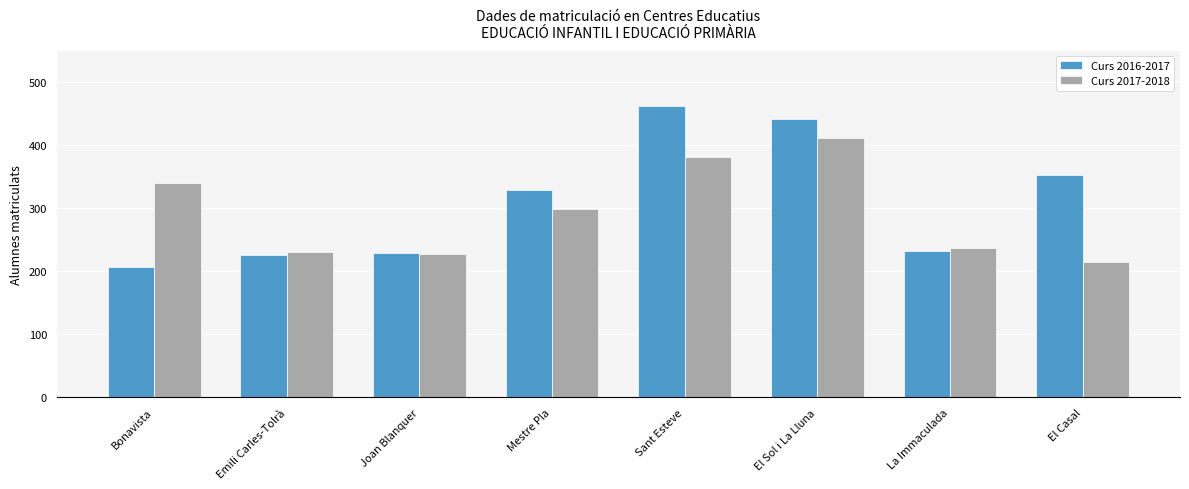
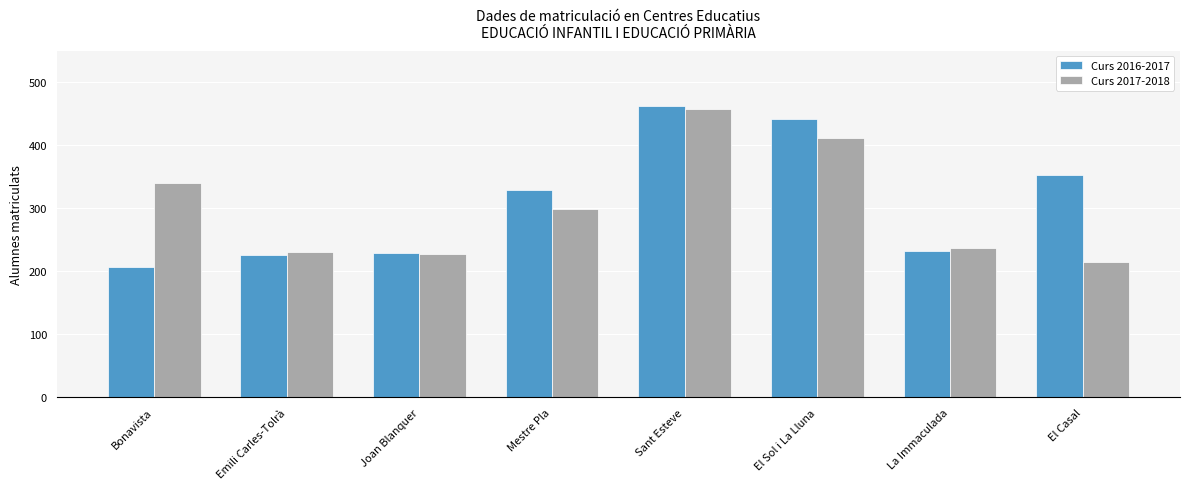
  {
    "Curs 2016-2017": {
      "Bonavista": 210,
      "Emili Carles-Tolrà": 230,
      "Joan Blanquer": 230,
      "Mestre Pla": 330,
      "Sant Esteve": 460,
      "El Sol i La Lluna": 440,
      "La Immaculada": 230,
      "El Casal": 350
    },
    "Curs 2017-2018": {
      "Bonavista": 340,
      "Emili Carles-Tolrà": 230,
      "Joan Blanquer": 230,
      "Mestre Pla": 300,
-     "Sant Esteve": 380,
+     "Sant Esteve": 460,
      "El Sol i La Lluna": 410,
      "La Immaculada": 240,
      "El Casal": 220
    }
  }
